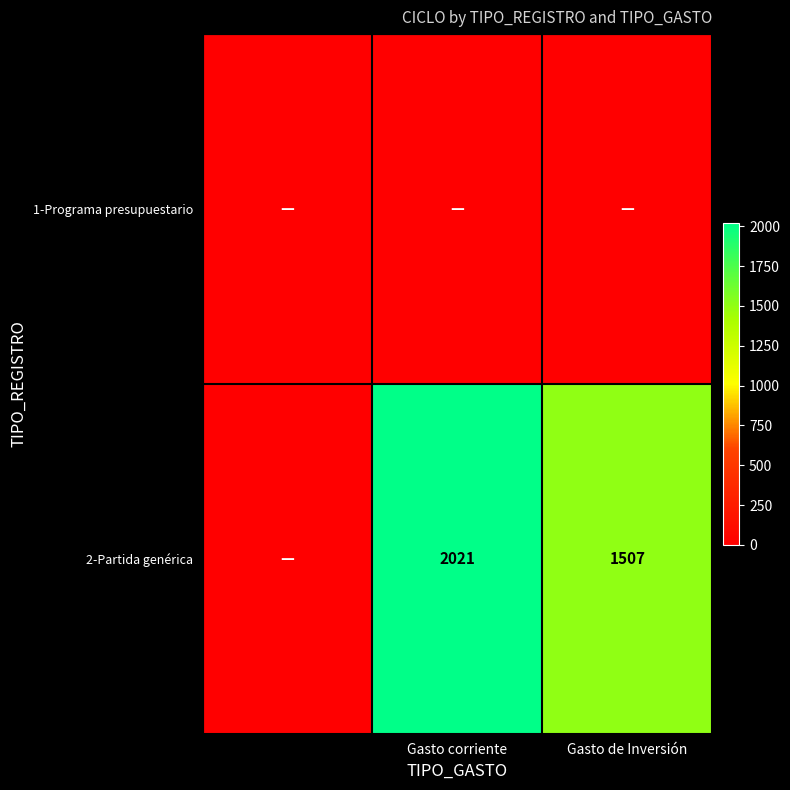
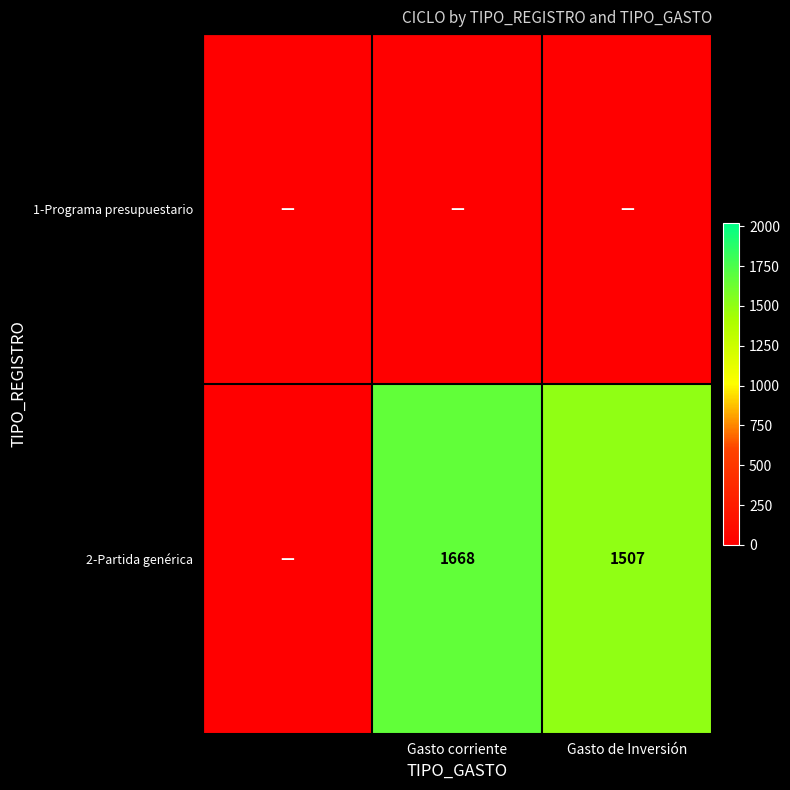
  {
    "2-Partida genérica": {
-     "Gasto corriente": 2021,
+     "Gasto corriente": 1668,
      "Gasto de Inversión": 1507
    }
  }
